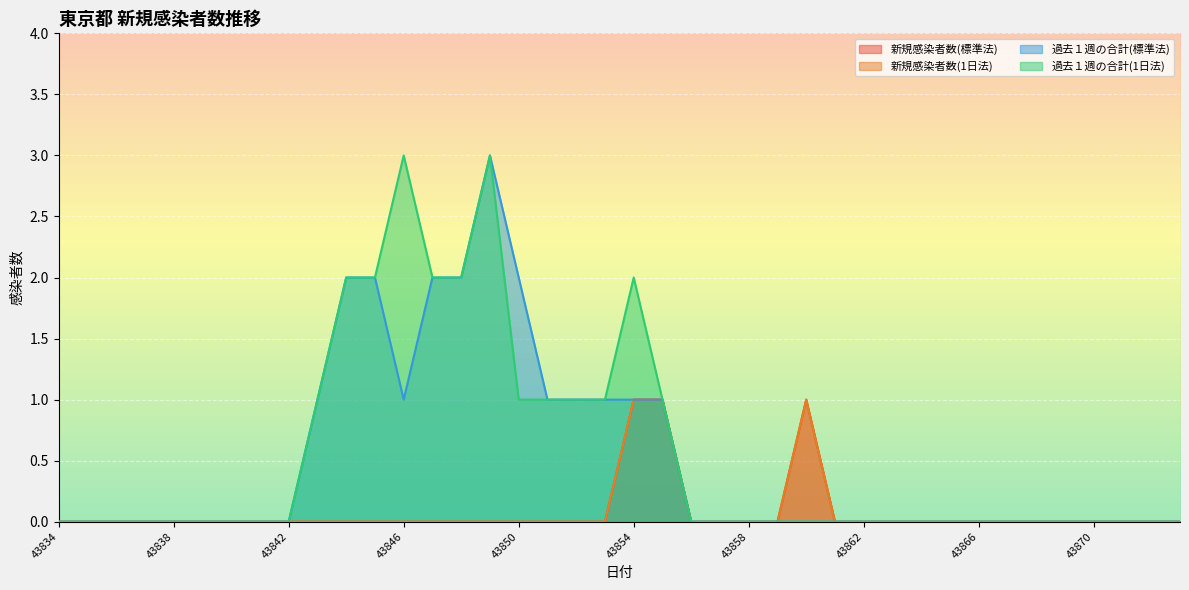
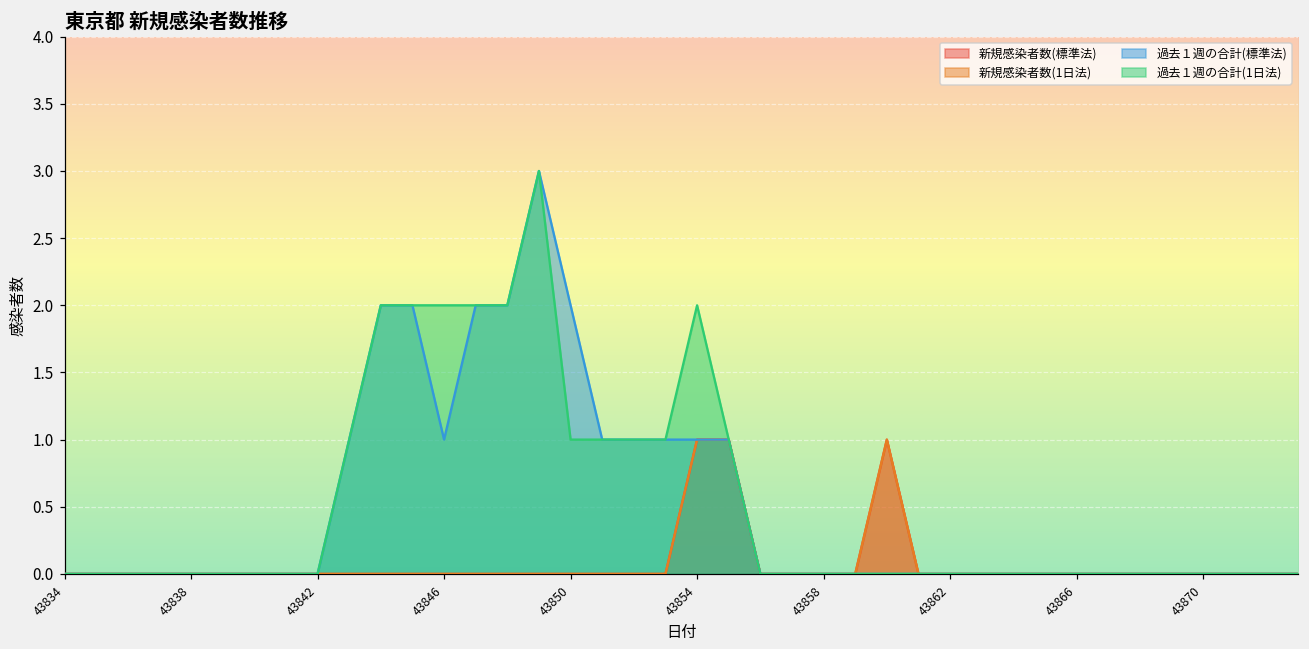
  {
    "新規感染者数(1日法)": {
      "43846": 0,
      "43850": 0
    },
    "過去１週の合計(標準法)": {
      "43846": 1,
      "43850": 2
    },
    "過去１週の合計(1日法)": {
-     "43846": 3,
+     "43846": 2,
      "43850": 1,
      "43854": 2
    }
  }
